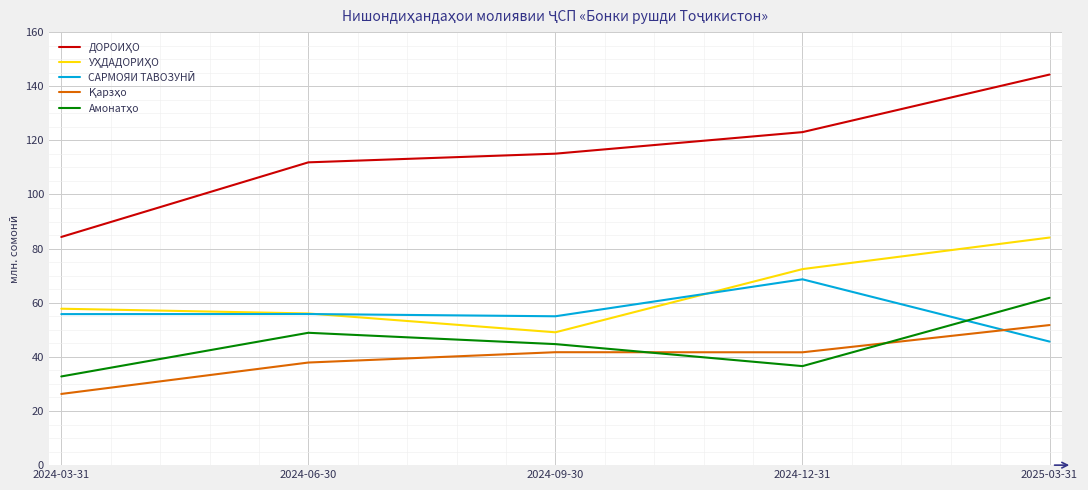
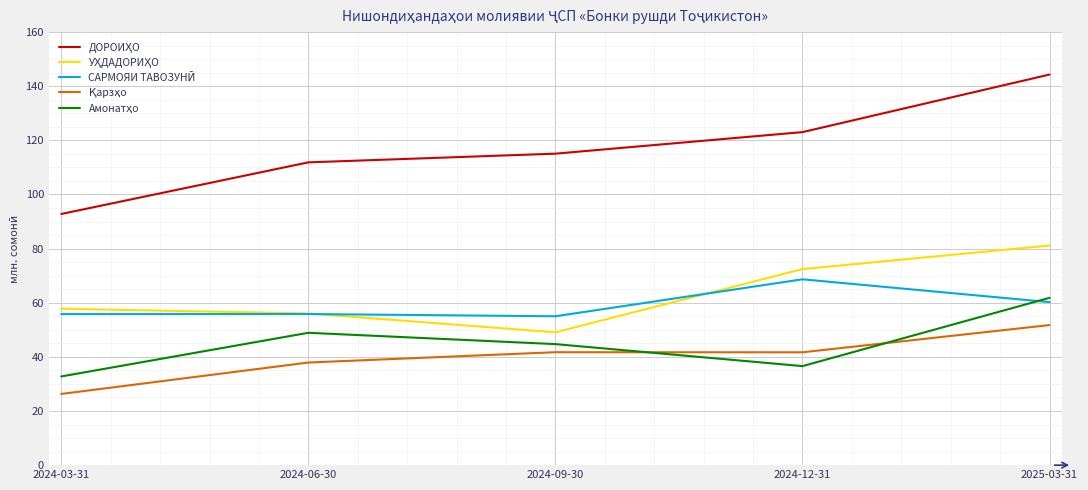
  {
    "ДОРОИҲО": {
-     "2024-03-31": 84,
+     "2024-03-31": 93,
      "2024-06-30": 112,
      "2024-09-30": 115,
      "2024-12-31": 123,
      "2025-03-31": 144
    },
    "УҲДАДОРИҲО": {
      "2024-03-31": 58,
      "2024-09-30": 49,
      "2024-12-31": 72,
-     "2025-03-31": 84
+     "2025-03-31": 81
    },
    "САРМОЯИ ТАВОЗУНӢ": {
      "2024-03-31": 56,
      "2024-09-30": 55,
      "2024-12-31": 69,
-     "2025-03-31": 46
+     "2025-03-31": 60
    },
    "Қарзҳо": {
      "2024-03-31": 26,
      "2024-06-30": 38,
      "2024-09-30": 42,
      "2024-12-31": 42,
      "2025-03-31": 52
    },
    "Амонатҳо": {
      "2024-03-31": 33,
      "2024-06-30": 49,
      "2024-09-30": 45,
      "2024-12-31": 37,
      "2025-03-31": 62
    }
  }
